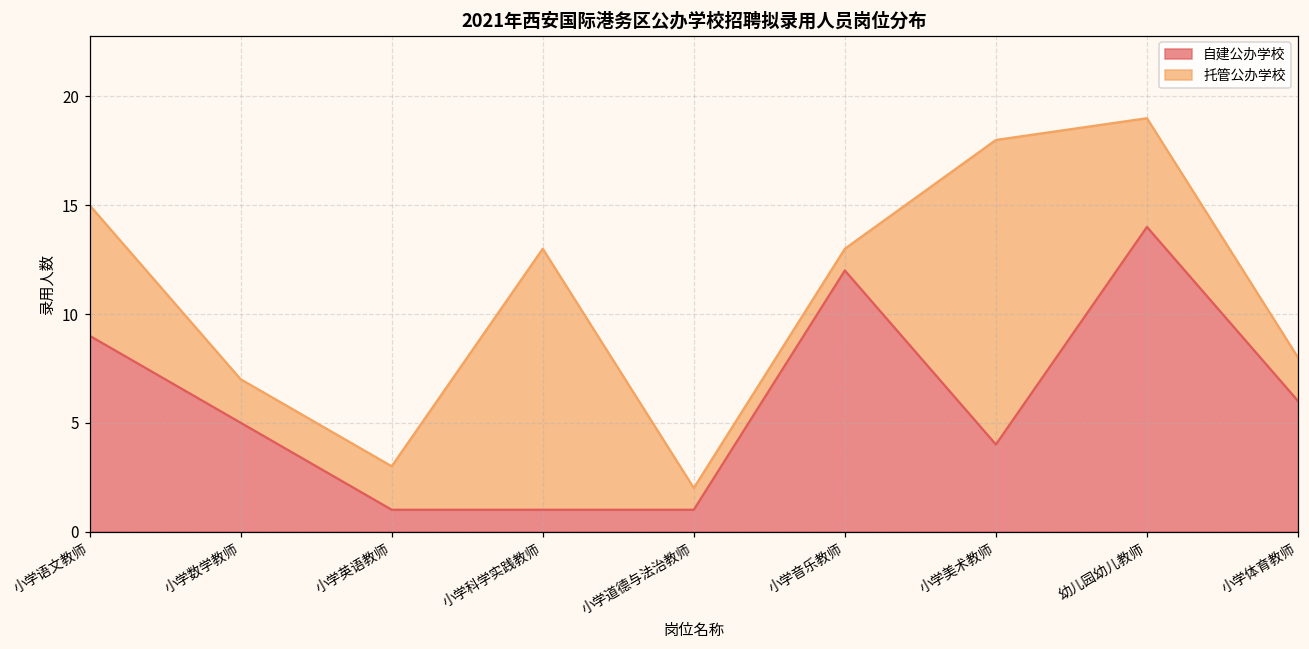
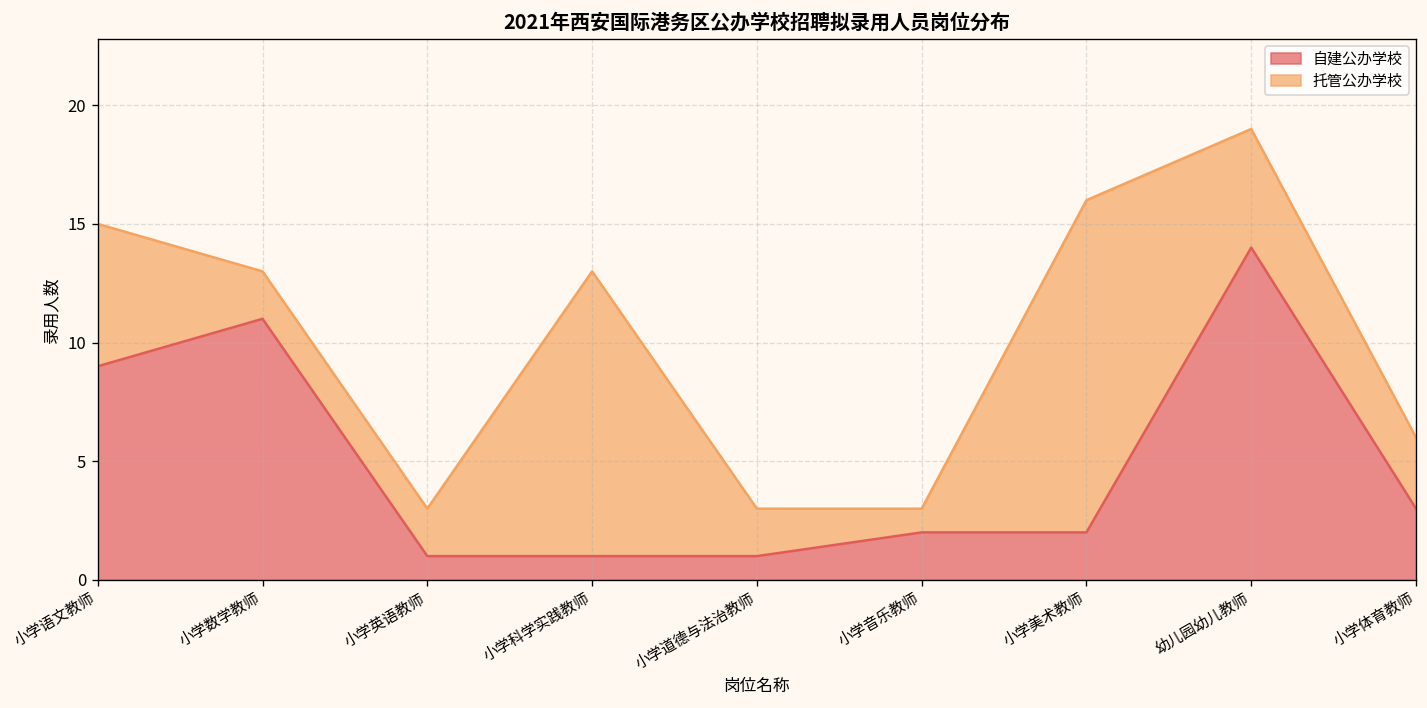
  {
    "自建公办学校": {
      "小学语文教师": 9,
-     "小学数学教师": 5,
+     "小学数学教师": 11,
      "小学英语教师": 1,
      "小学科学实践教师": 1,
      "小学道德与法治教师": 1,
-     "小学音乐教师": 12,
-     "小学美术教师": 4,
+     "小学音乐教师": 2,
+     "小学美术教师": 2,
      "幼儿园幼儿教师": 14,
-     "小学体育教师": 6
+     "小学体育教师": 3
    },
    "托管公办学校": {
      "小学语文教师": 6,
      "小学数学教师": 2,
      "小学英语教师": 2,
      "小学科学实践教师": 12,
-     "小学道德与法治教师": 1,
+     "小学道德与法治教师": 2,
      "小学音乐教师": 1,
      "小学美术教师": 14,
      "幼儿园幼儿教师": 5,
-     "小学体育教师": 2
+     "小学体育教师": 3
    }
  }
